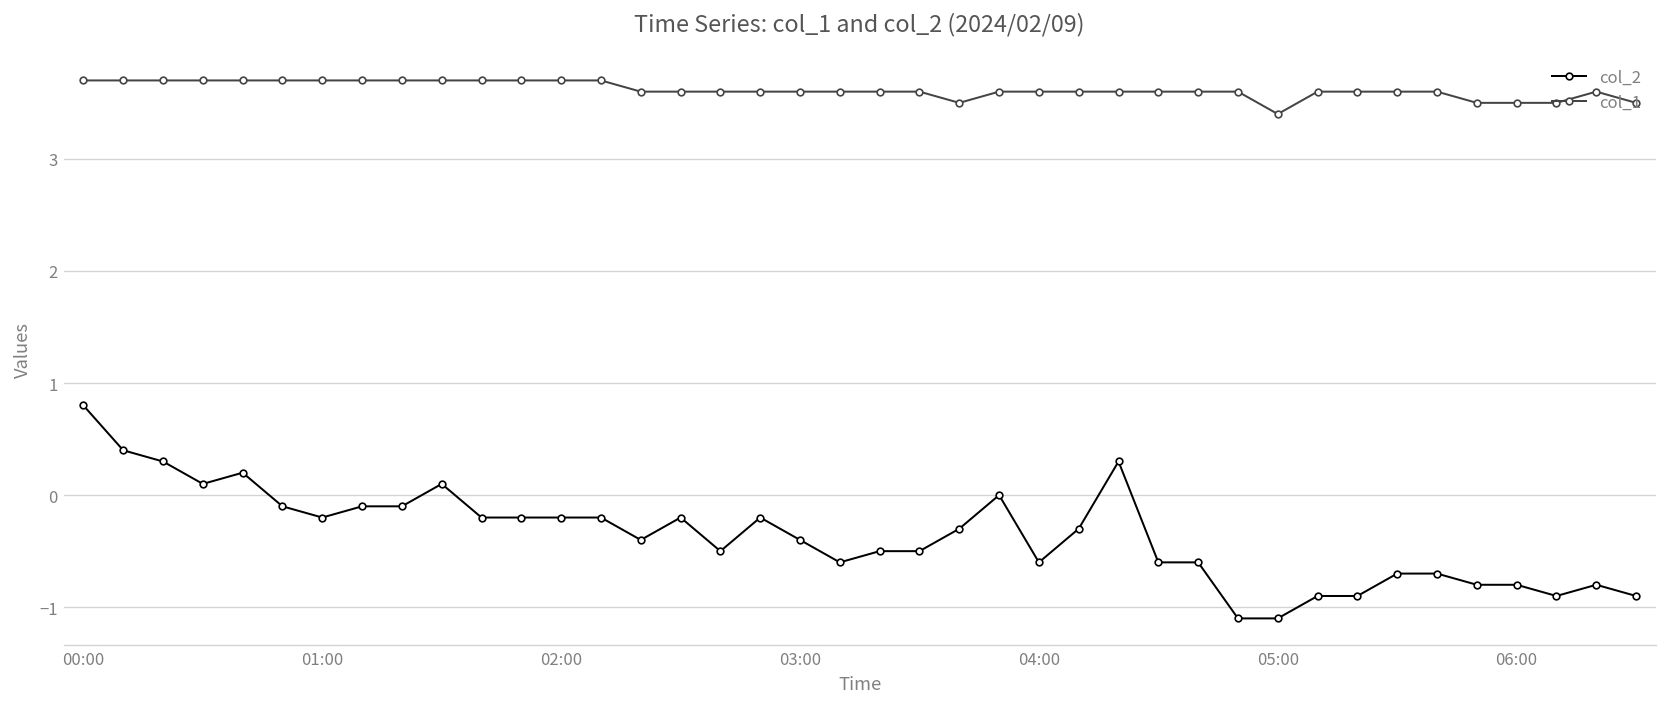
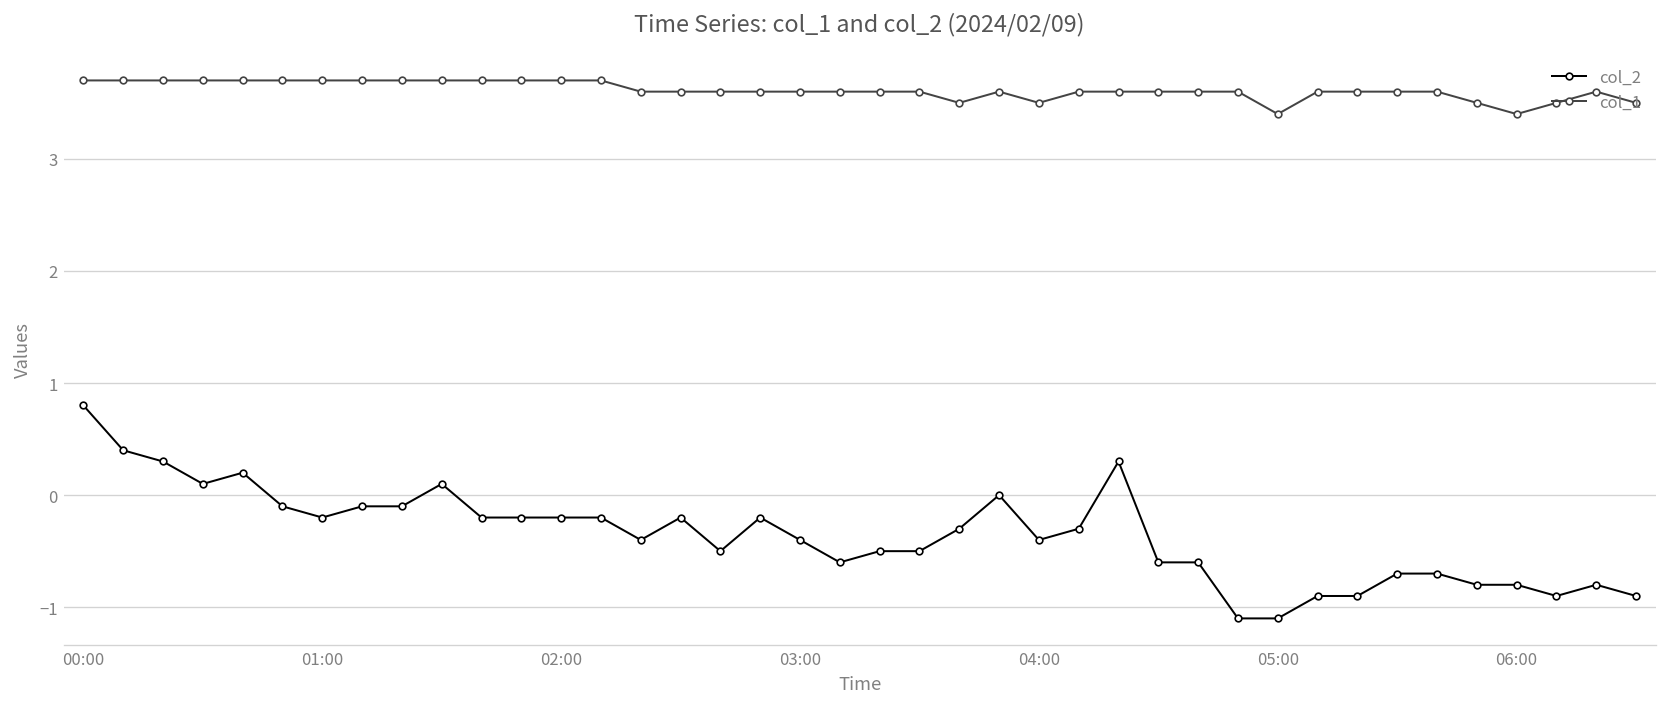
  {
    "col_2": {
      "00:00": 0.8,
      "01:00": -0.2,
      "02:00": -0.2,
      "03:00": -0.4,
-     "04:00": -0.6,
+     "04:00": -0.4,
      "05:00": -1.1,
      "06:00": -0.8
    },
    "col_1": {
      "00:00": 3.7,
      "01:00": 3.7,
      "02:00": 3.7,
      "03:00": 3.6,
-     "04:00": 3.6,
+     "04:00": 3.5,
      "05:00": 3.4,
-     "06:00": 3.5
+     "06:00": 3.4
    }
  }
